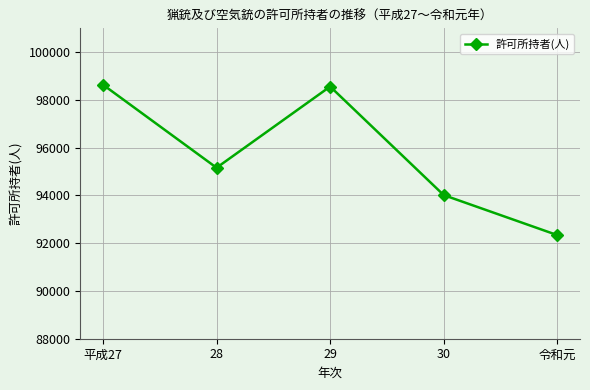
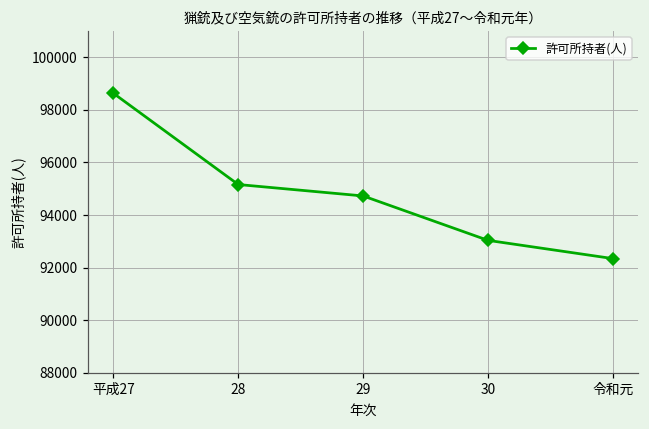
  {
    "平成27": 98600,
    "28": 95200,
-   "29": 98600,
-   "30": 94000,
+   "29": 94700,
+   "30": 93000,
    "令和元": 92300
  }
